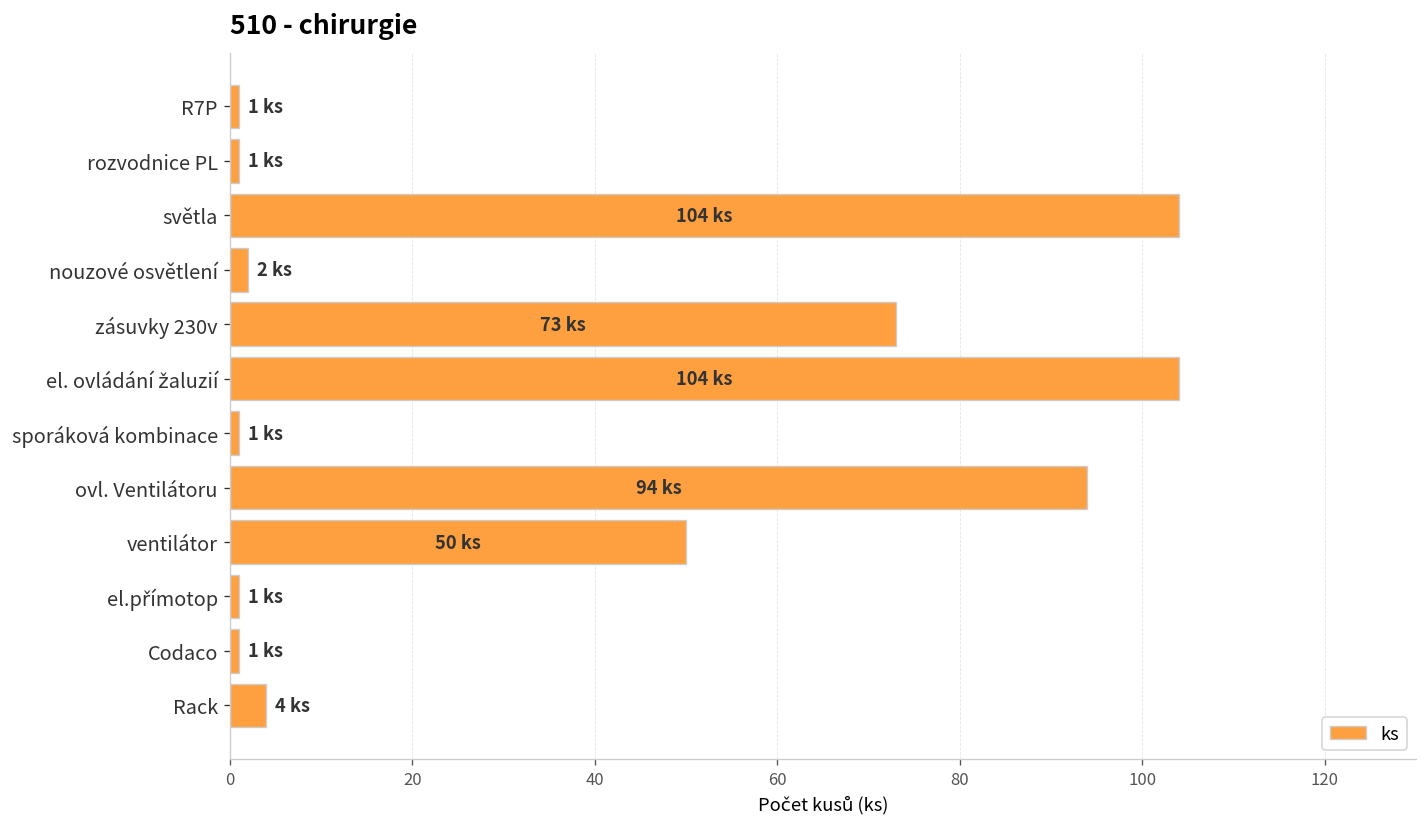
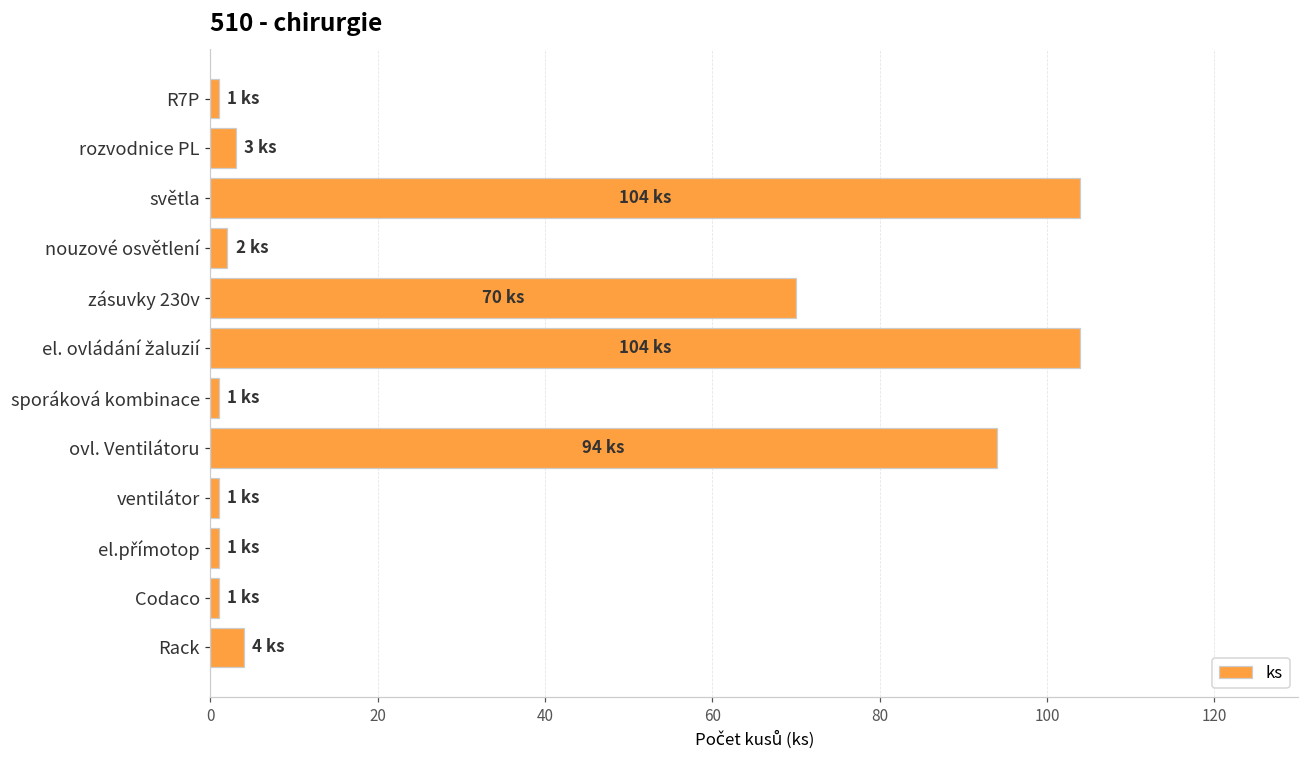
  {
    "R7P": 1,
-   "rozvodnice PL": 1,
+   "rozvodnice PL": 3,
    "světla": 104,
    "nouzové osvětlení": 2,
-   "zásuvky 230v": 73,
+   "zásuvky 230v": 70,
    "el. ovládání žaluzií": 104,
    "sporáková kombinace": 1,
    "ovl. Ventilátoru": 94,
-   "ventilátor": 50,
+   "ventilátor": 1,
    "el.přímotop": 1,
    "Codaco": 1,
    "Rack": 4
  }
